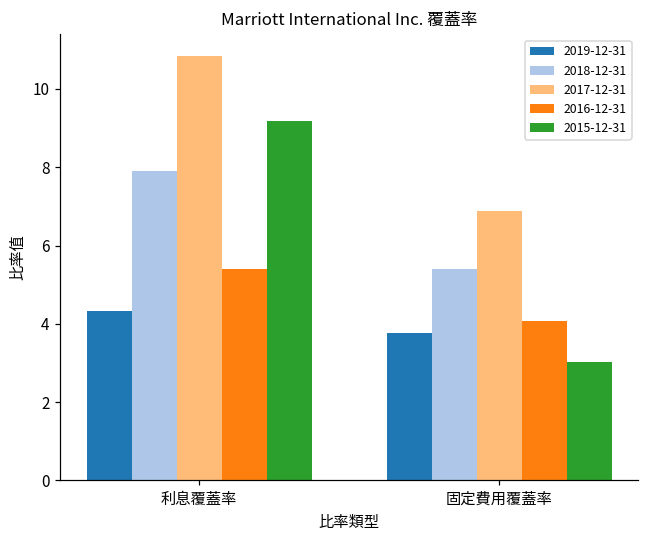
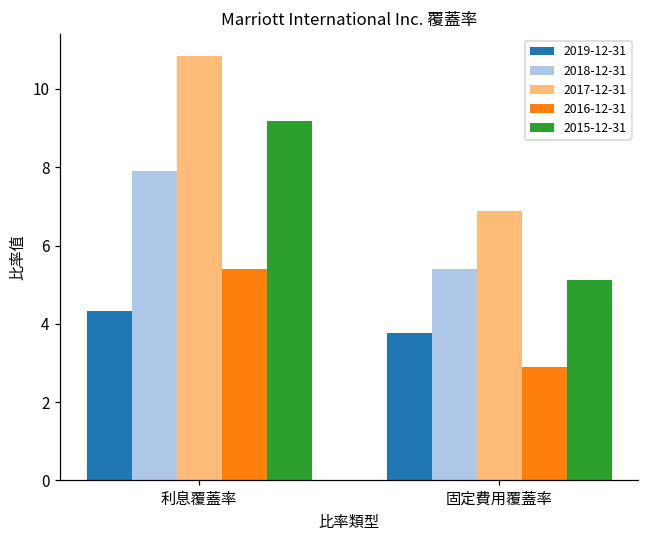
  {
    "2019-12-31": {
      "利息覆蓋率": 4.3,
      "固定費用覆蓋率": 3.8
    },
    "2018-12-31": {
      "利息覆蓋率": 7.9,
      "固定費用覆蓋率": 5.4
    },
    "2017-12-31": {
      "利息覆蓋率": 10.9,
      "固定費用覆蓋率": 6.9
    },
    "2016-12-31": {
      "利息覆蓋率": 5.4,
-     "固定費用覆蓋率": 4.1
+     "固定費用覆蓋率": 2.9
    },
    "2015-12-31": {
      "利息覆蓋率": 9.2,
-     "固定費用覆蓋率": 3.0
+     "固定費用覆蓋率": 5.1
    }
  }
